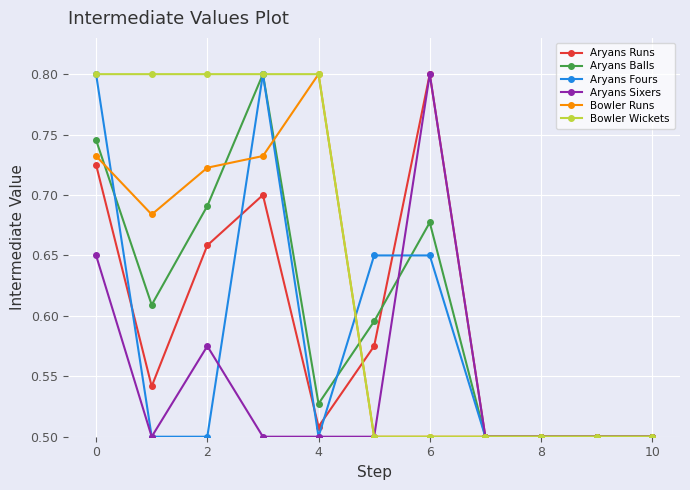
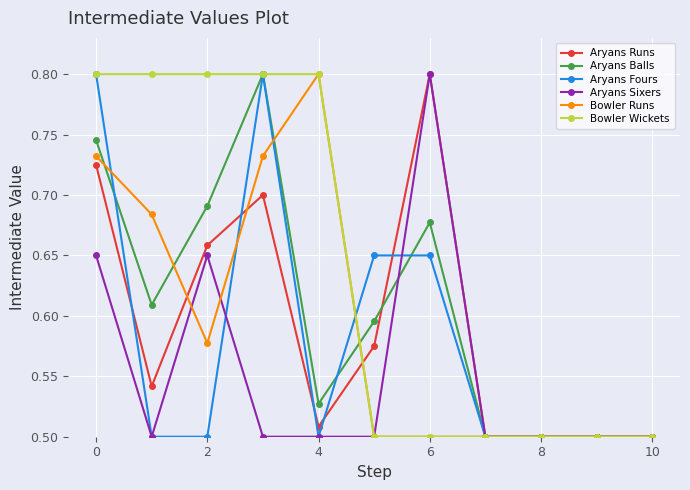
  {
    "Aryans Runs": {
      "0": 0.725,
      "2": 0.658,
      "4": 0.508
    },
    "Aryans Balls": {
      "0": 0.745,
      "2": 0.691,
      "4": 0.527,
      "6": 0.677
    },
    "Aryans Fours": {
      "2": 0.500,
      "6": 0.650
    },
    "Aryans Sixers": {
      "0": 0.650,
-     "2": 0.575
+     "2": 0.650
    },
    "Bowler Runs": {
      "0": 0.732,
-     "2": 0.723
+     "2": 0.577
    },
    "Bowler Wickets": {
      "2": 0.800
    }
  }
